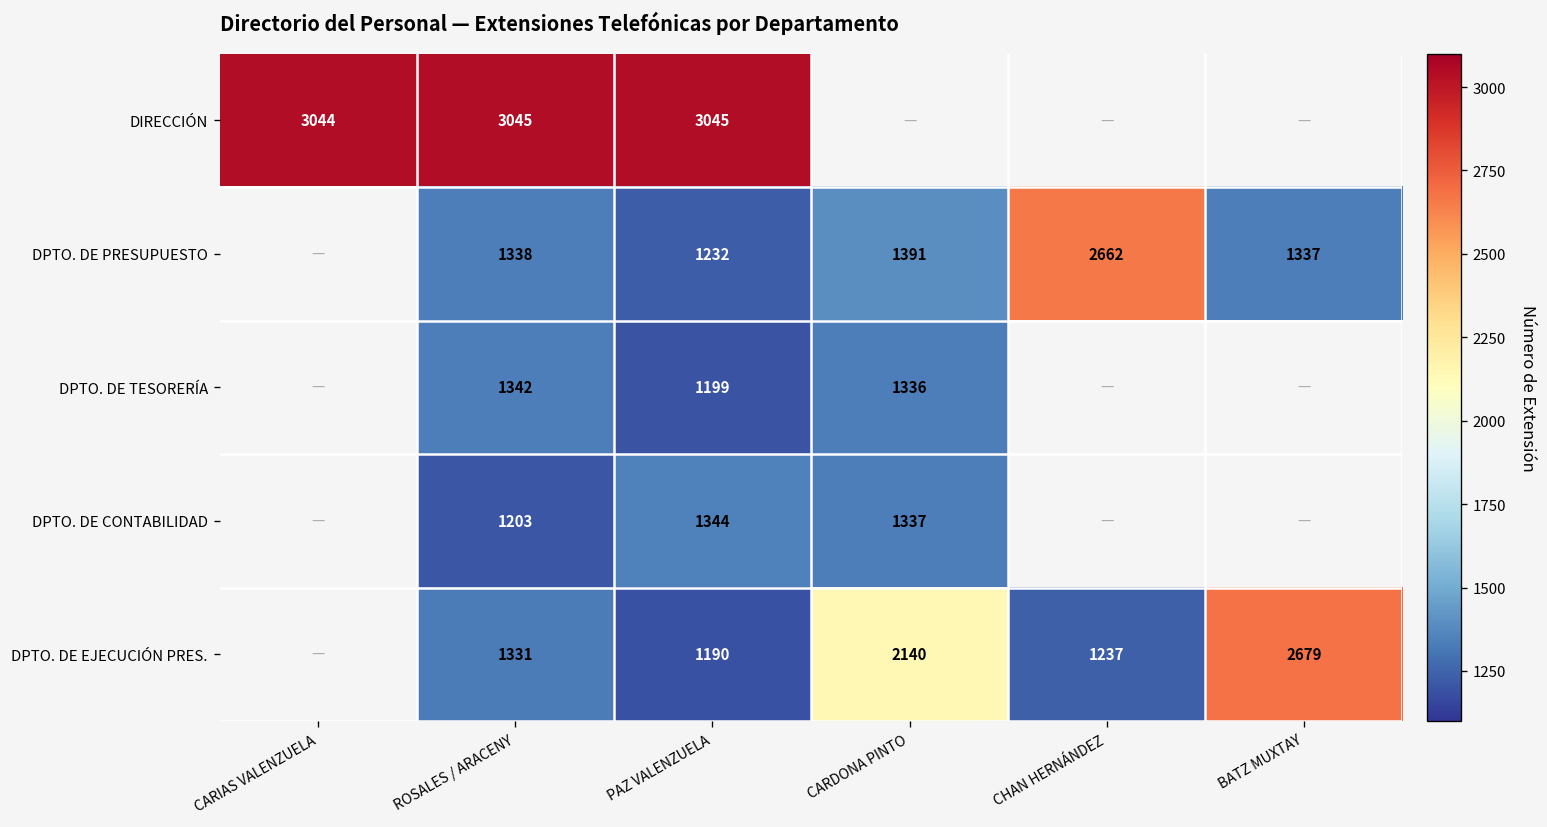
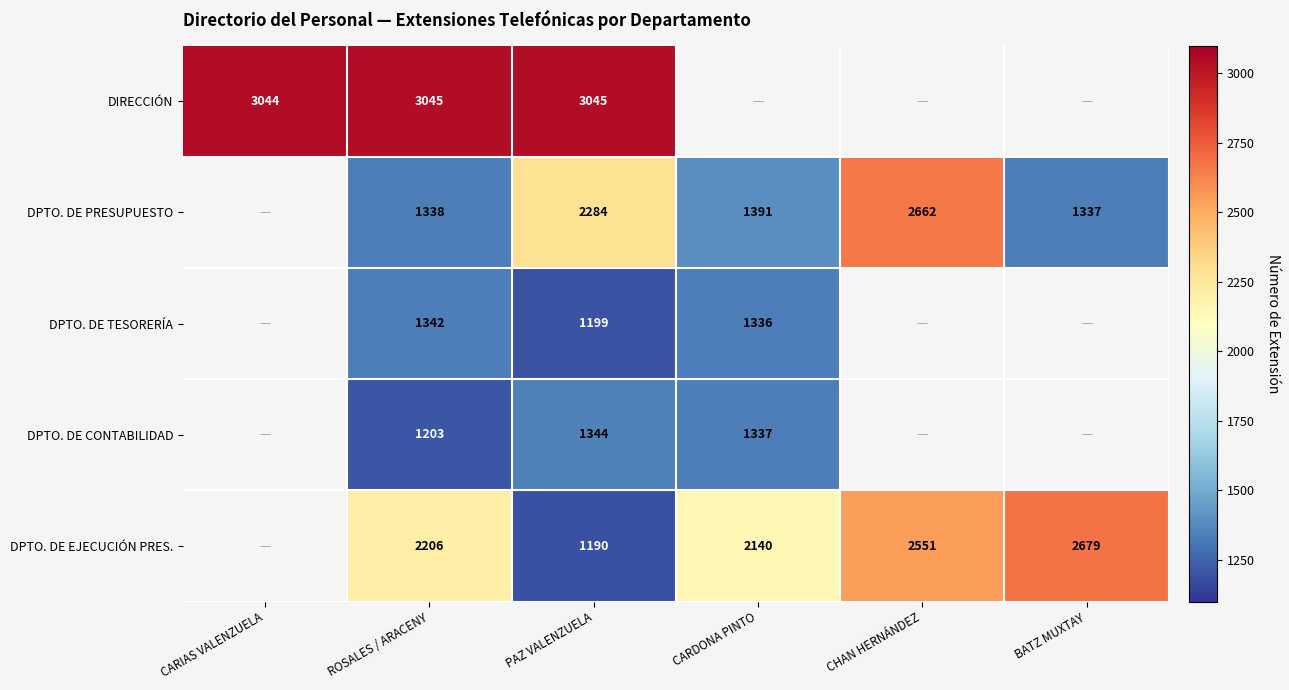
  {
    "DIRECCIÓN": {
      "CARIAS VALENZUELA": 3044,
      "ROSALES / ARACENY": 3045,
      "PAZ VALENZUELA": 3045
    },
    "DPTO. DE PRESUPUESTO": {
      "ROSALES / ARACENY": 1338,
-     "PAZ VALENZUELA": 1232,
+     "PAZ VALENZUELA": 2284,
      "CARDONA PINTO": 1391,
      "CHAN HERNÁNDEZ": 2662,
      "BATZ MUXTAY": 1337
    },
    "DPTO. DE TESORERÍA": {
      "ROSALES / ARACENY": 1342,
      "PAZ VALENZUELA": 1199,
      "CARDONA PINTO": 1336
    },
    "DPTO. DE CONTABILIDAD": {
      "ROSALES / ARACENY": 1203,
      "PAZ VALENZUELA": 1344,
      "CARDONA PINTO": 1337
    },
    "DPTO. DE EJECUCIÓN PRES.": {
-     "ROSALES / ARACENY": 1331,
+     "ROSALES / ARACENY": 2206,
      "PAZ VALENZUELA": 1190,
      "CARDONA PINTO": 2140,
-     "CHAN HERNÁNDEZ": 1237,
+     "CHAN HERNÁNDEZ": 2551,
      "BATZ MUXTAY": 2679
    }
  }
